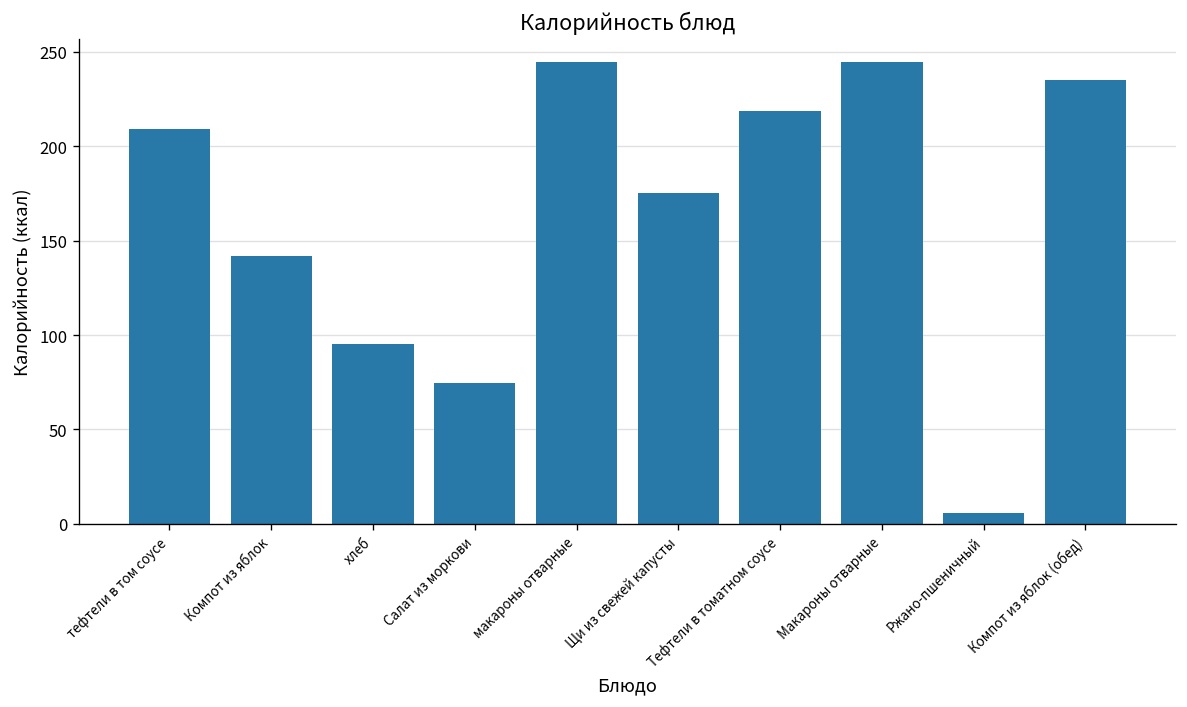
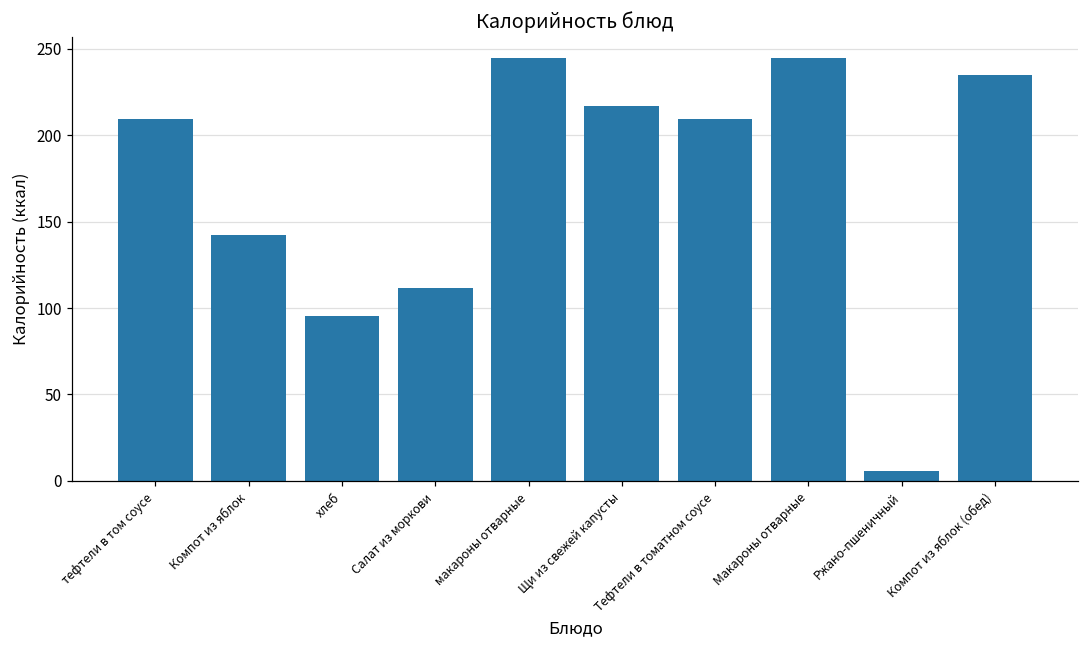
  {
    "тефтели в том соусе": 209,
    "Компот из яблок": 142,
    "хлеб": 95,
-   "Салат из моркови": 74,
+   "Салат из моркови": 111,
    "макароны отварные": 245,
-   "Щи из свежей капусты": 175,
-   "Тефтели в томатном соусе": 219,
+   "Щи из свежей капусты": 217,
+   "Тефтели в томатном соусе": 209,
    "Макароны отварные": 245,
    "Ржано-пшеничный": 6,
    "Компот из яблок (обед)": 235
  }
